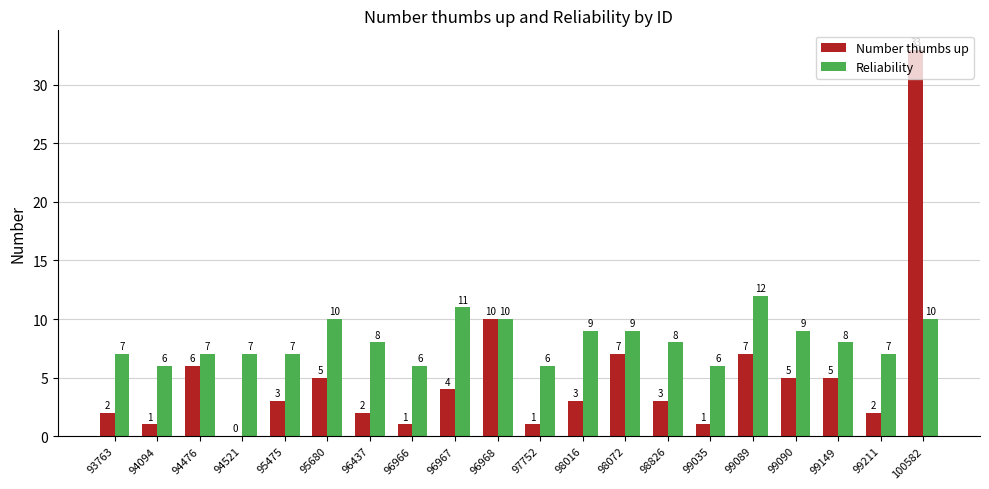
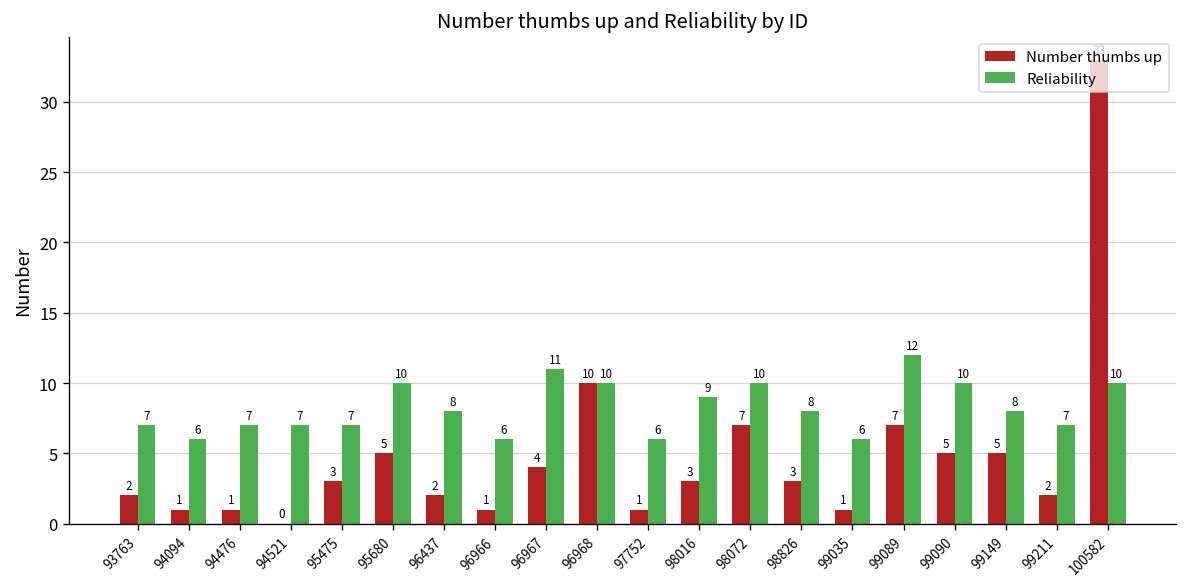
  {
    "Number thumbs up": {
      "93763": 2,
      "94094": 1,
-     "94476": 6,
+     "94476": 1,
      "94521": 0,
      "95475": 3,
      "95680": 5,
      "96437": 2,
      "96966": 1,
      "96967": 4,
      "96968": 10,
      "97752": 1,
      "98016": 3,
      "98072": 7,
      "98826": 3,
      "99035": 1,
      "99089": 7,
      "99090": 5,
      "99149": 5,
      "99211": 2
    },
    "Reliability": {
      "93763": 7,
      "94094": 6,
      "94476": 7,
      "94521": 7,
      "95475": 7,
      "95680": 10,
      "96437": 8,
      "96966": 6,
      "96967": 11,
      "96968": 10,
      "97752": 6,
      "98016": 9,
-     "98072": 9,
+     "98072": 10,
      "98826": 8,
      "99035": 6,
      "99089": 12,
-     "99090": 9,
+     "99090": 10,
      "99149": 8,
      "99211": 7,
      "100582": 10
    }
  }
